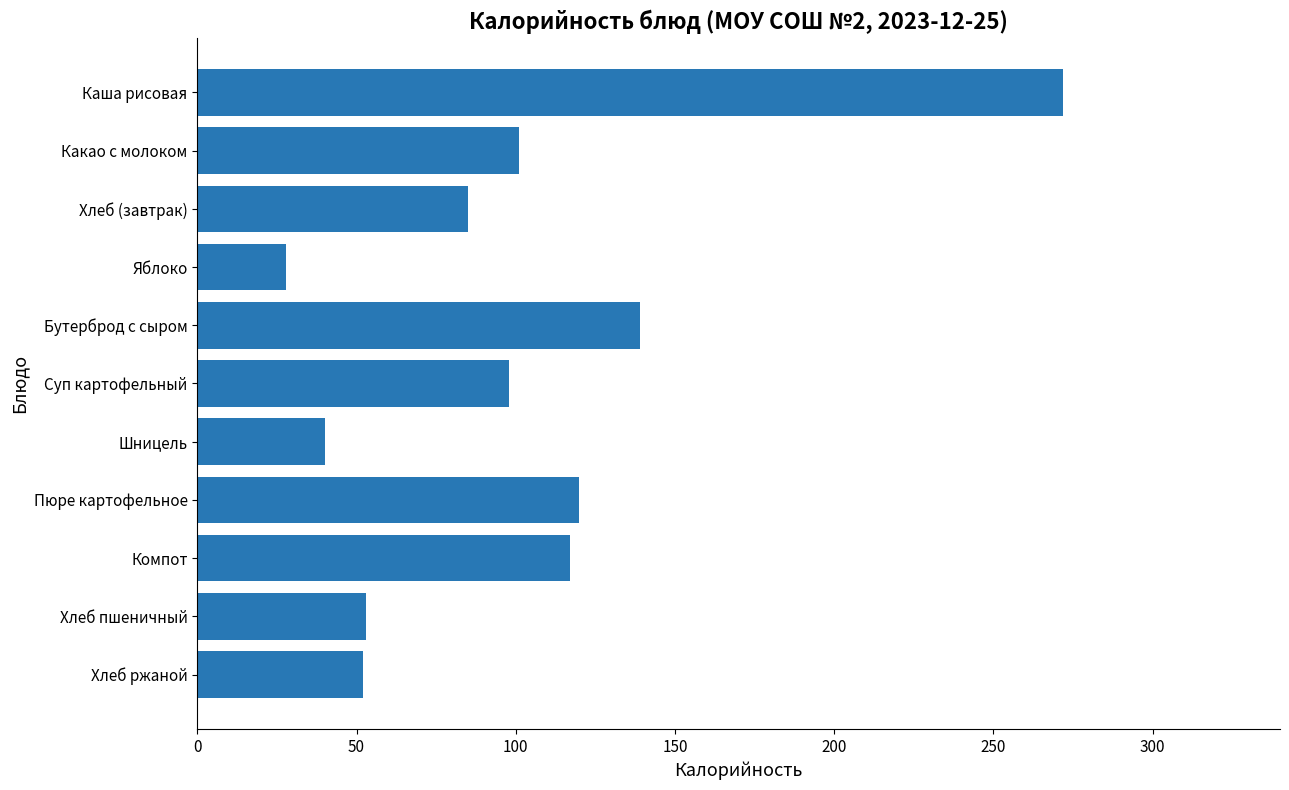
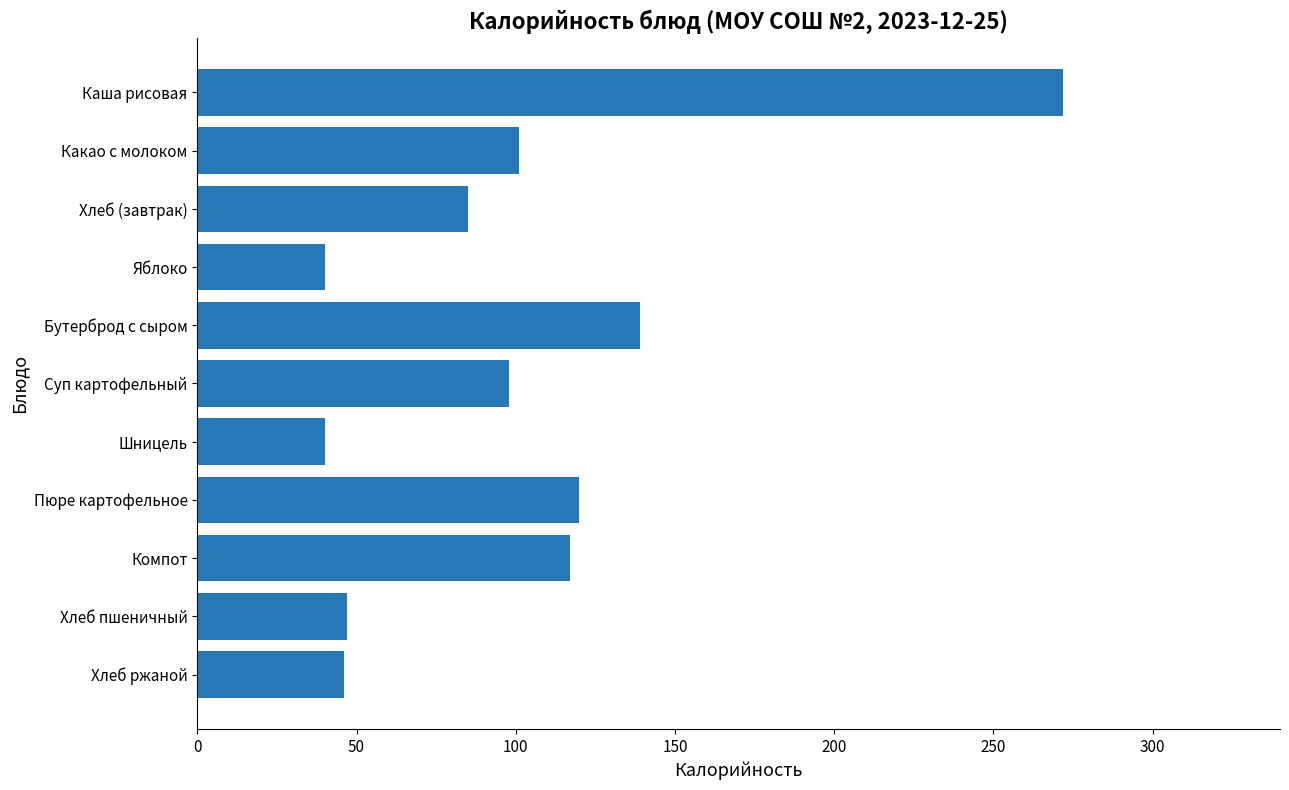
  {
    "Каша рисовая": 272,
    "Какао с молоком": 101,
    "Хлеб (завтрак)": 85,
-   "Яблоко": 28,
+   "Яблоко": 40,
    "Бутерброд с сыром": 139,
    "Суп картофельный": 98,
    "Шницель": 40,
    "Пюре картофельное": 120,
    "Компот": 117,
-   "Хлеб пшеничный": 53,
-   "Хлеб ржаной": 52
+   "Хлеб пшеничный": 47,
+   "Хлеб ржаной": 46
  }
